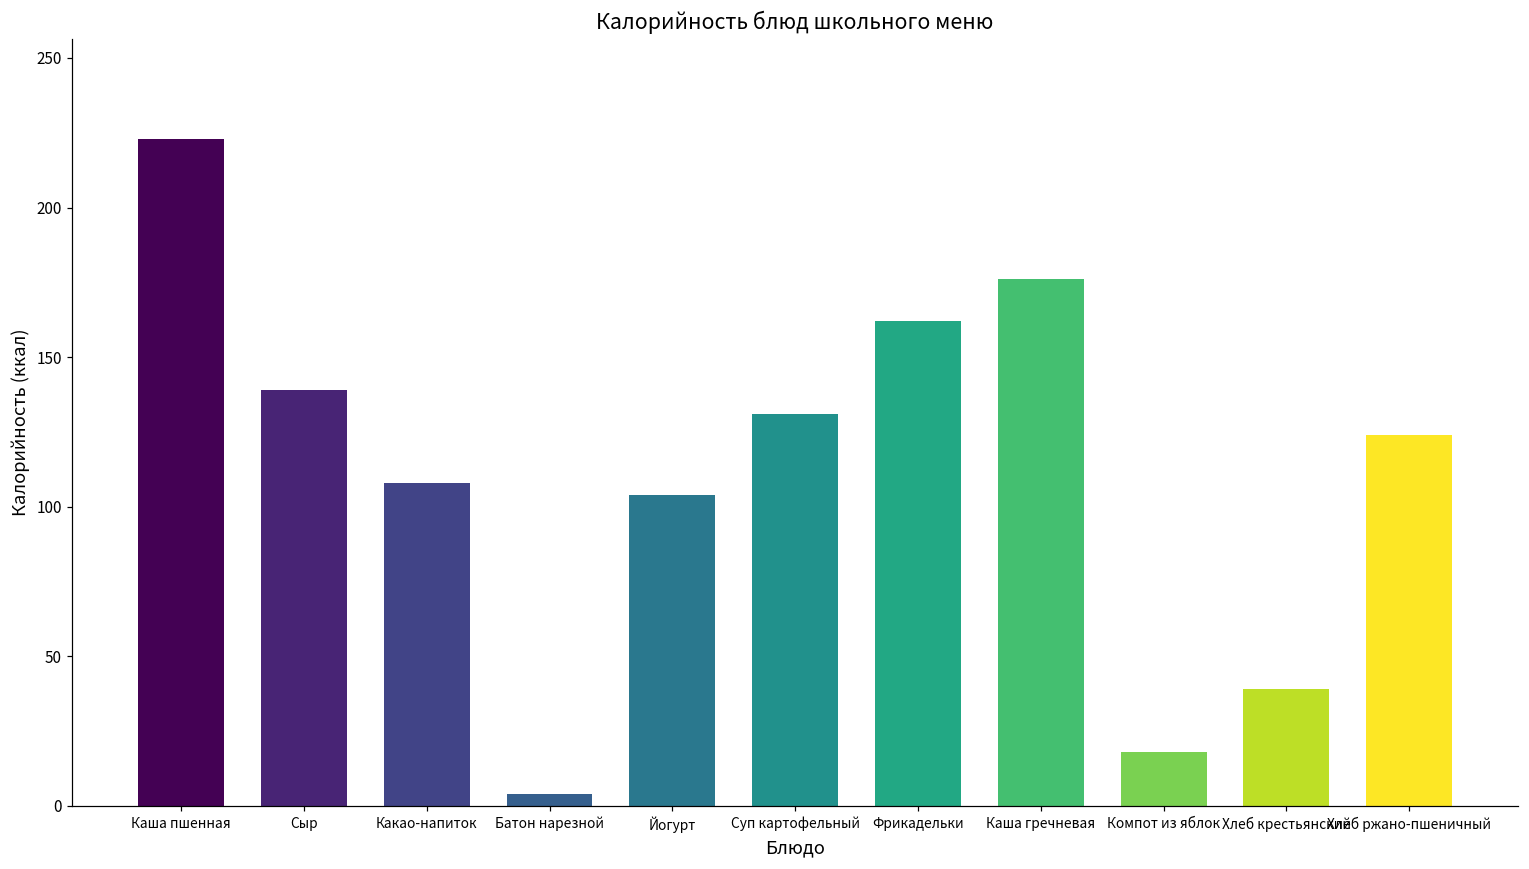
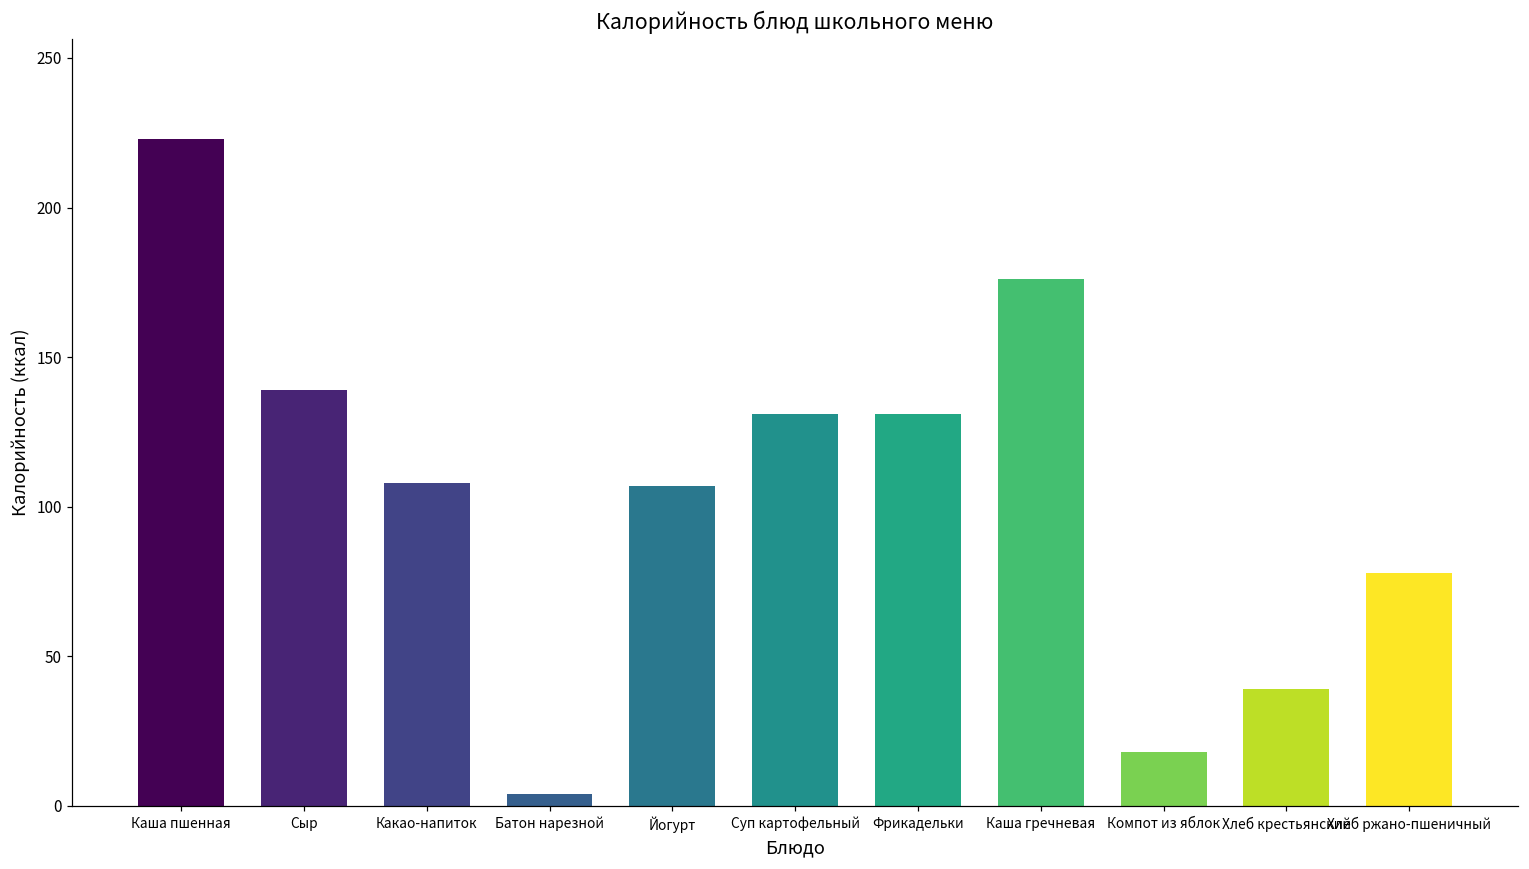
  {
    "Каша пшенная": 223,
    "Сыр": 139,
    "Какао-напиток": 108,
    "Батон нарезной": 4,
-   "Йогурт": 104,
+   "Йогурт": 107,
    "Суп картофельный": 131,
-   "Фрикадельки": 162,
+   "Фрикадельки": 131,
    "Каша гречневая": 176,
    "Компот из яблок": 18,
-   "Хлеб ржано-пшеничный": 124
+   "Хлеб ржано-пшеничный": 78
  }
